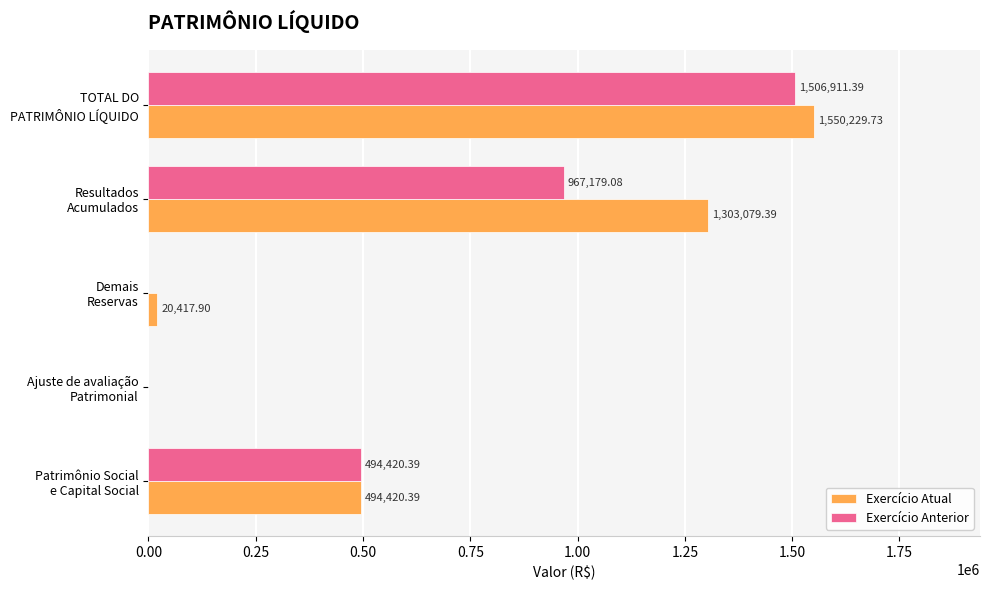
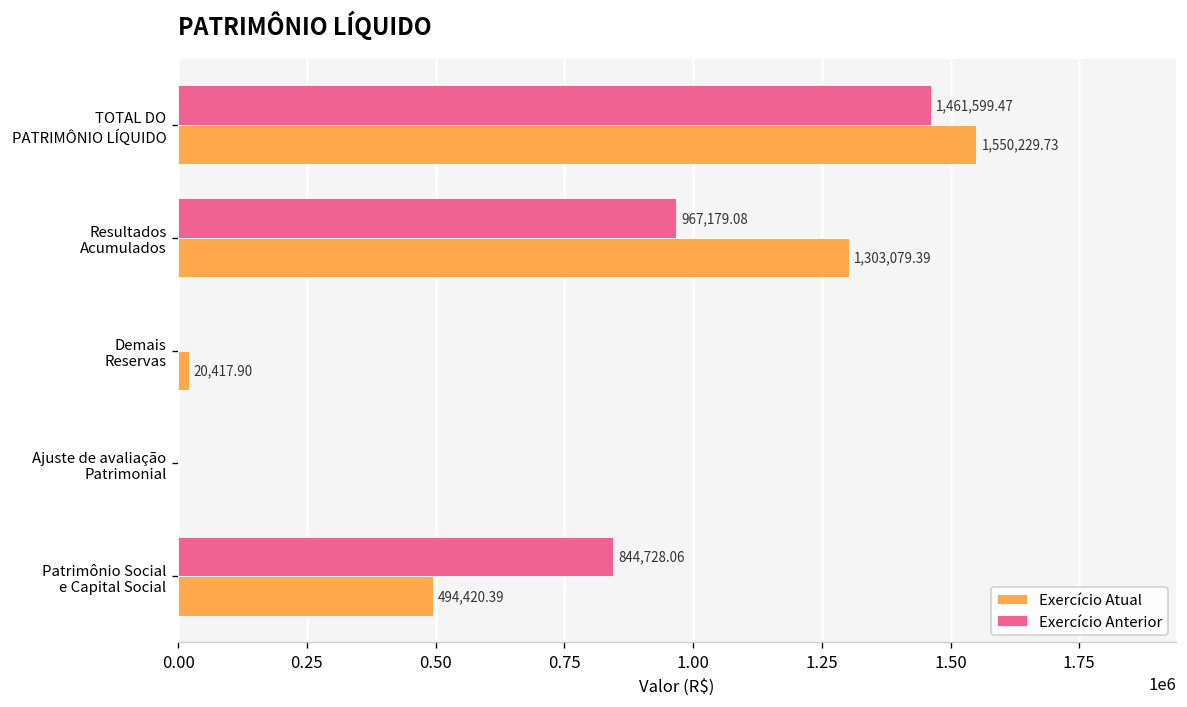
  {
    "Exercício Atual": {
      "TOTAL DO PATRIMÔNIO LÍQUIDO": "1,550,229.73",
      "Resultados Acumulados": "1,303,079.39",
      "Demais Reservas": "20,417.90",
      "Patrimônio Social e Capital Social": "494,420.39"
    },
    "Exercício Anterior": {
-     "TOTAL DO PATRIMÔNIO LÍQUIDO": "1,506,911.39",
+     "TOTAL DO PATRIMÔNIO LÍQUIDO": "1,461,599.47",
      "Resultados Acumulados": "967,179.08",
-     "Patrimônio Social e Capital Social": "494,420.39"
+     "Patrimônio Social e Capital Social": "844,728.06"
    }
  }
